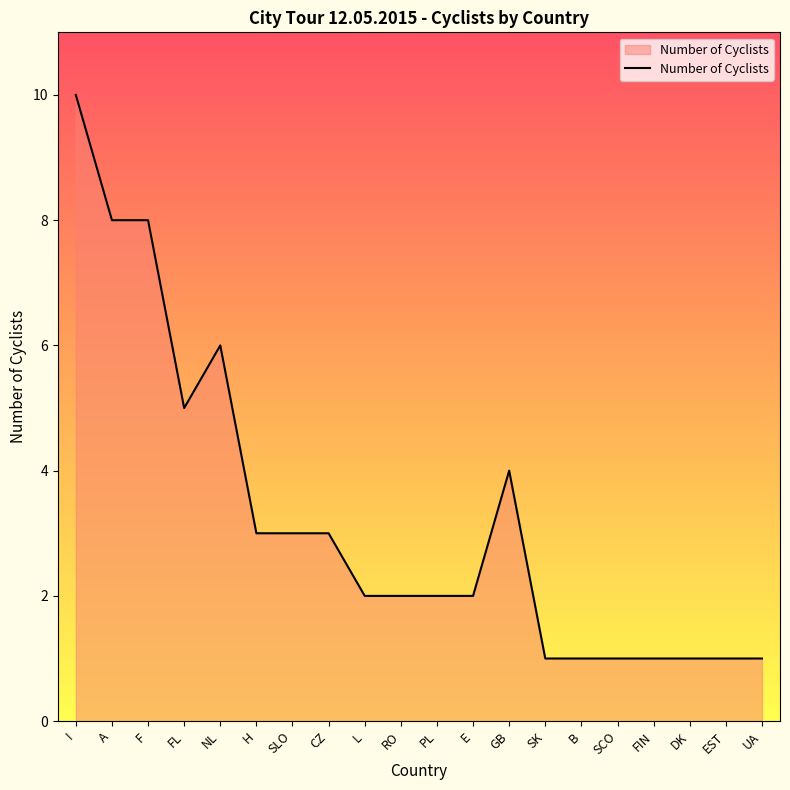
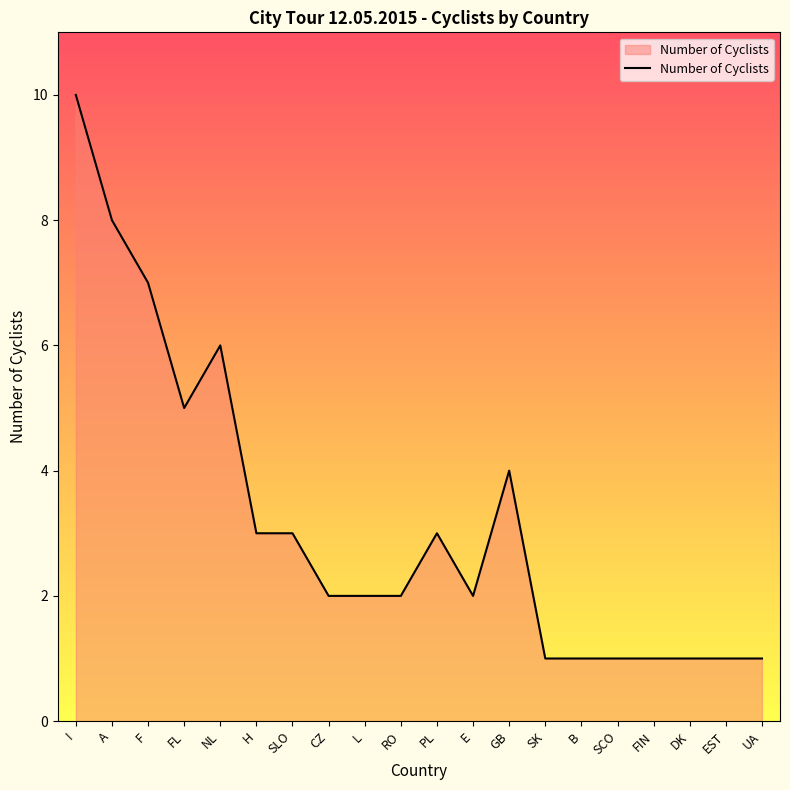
  {
    "I": 10,
    "A": 8,
-   "F": 8,
+   "F": 7,
    "FL": 5,
    "NL": 6,
    "H": 3,
    "SLO": 3,
-   "CZ": 3,
+   "CZ": 2,
    "L": 2,
    "RO": 2,
-   "PL": 2,
+   "PL": 3,
    "E": 2,
    "GB": 4,
    "SK": 1,
    "B": 1,
    "SCO": 1,
    "FIN": 1,
    "DK": 1,
    "EST": 1,
    "UA": 1
  }
